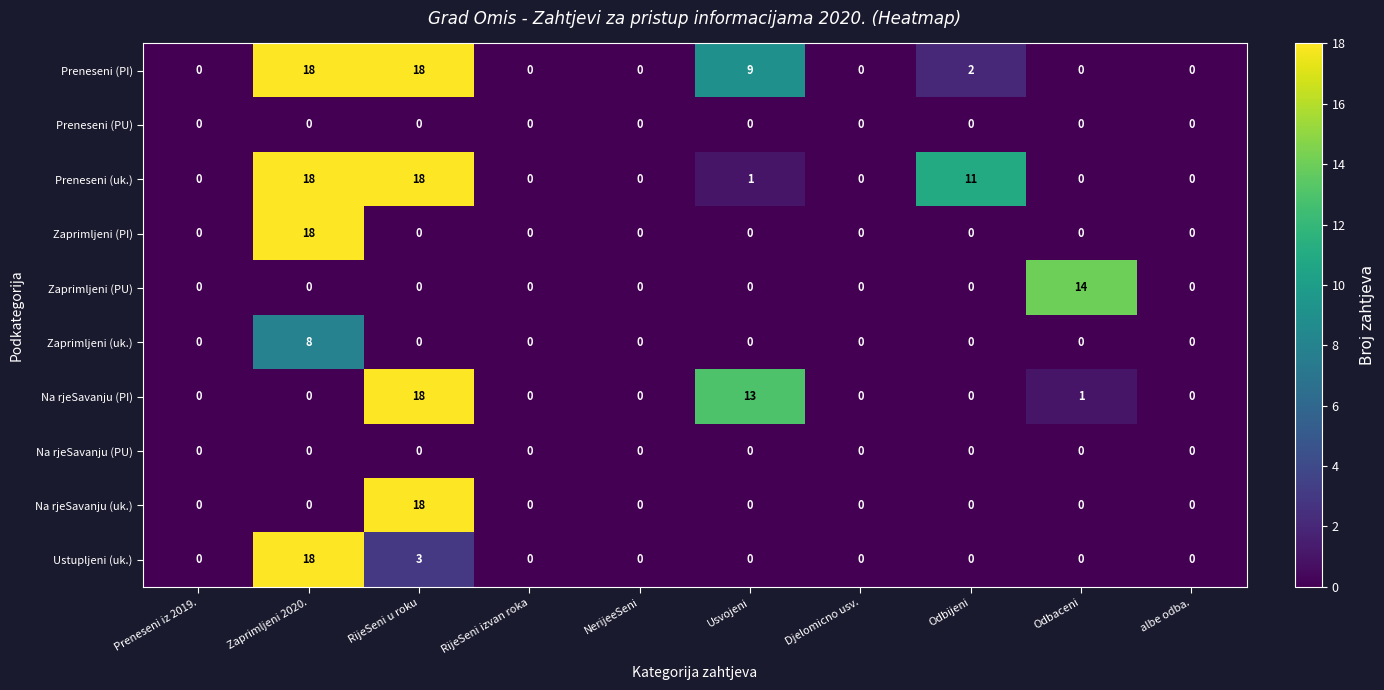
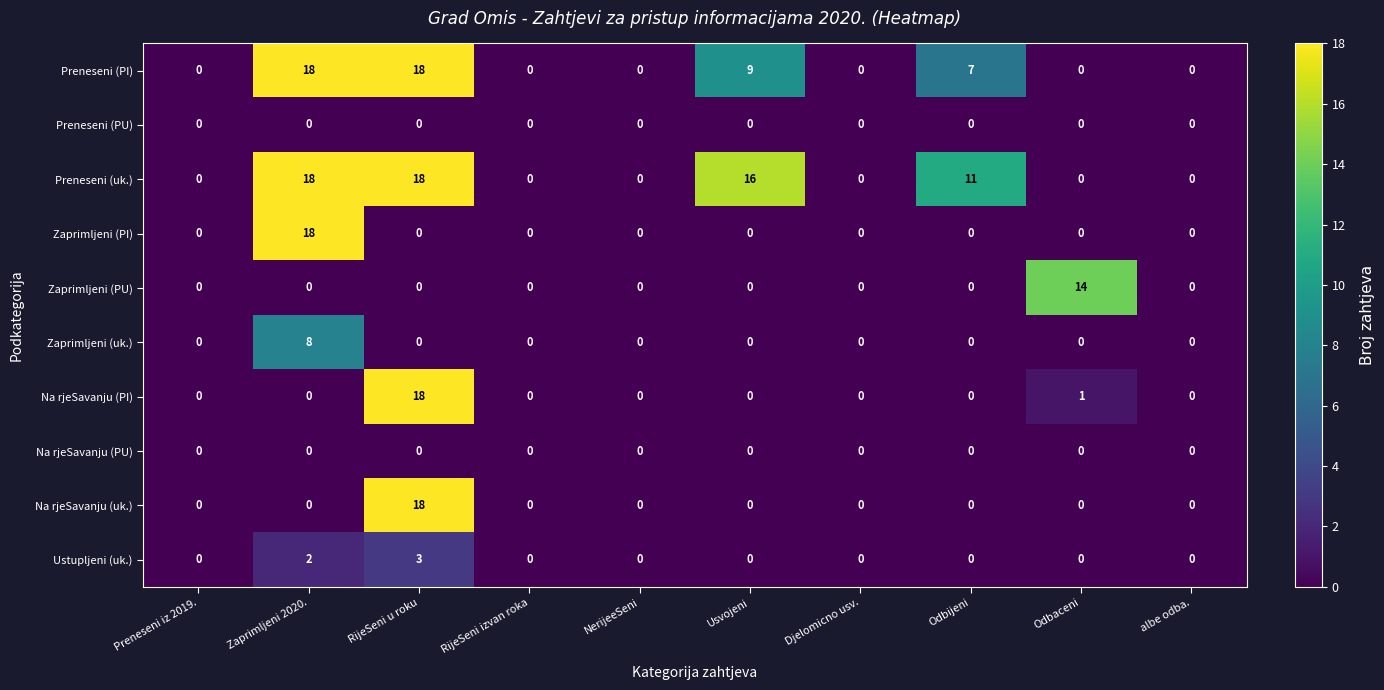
  {
    "Preneseni (PI)": {
      "Preneseni iz 2019.": 0,
      "Zaprimljeni 2020.": 18,
      "RijeSeni u roku": 18,
      "RijeSeni izvan roka": 0,
      "NerijeeSeni": 0,
      "Usvojeni": 9,
      "Djelomicno usv.": 0,
-     "Odbijeni": 2,
+     "Odbijeni": 7,
      "Odbaceni": 0,
      "albe odba.": 0
    },
    "Preneseni (PU)": {
      "Preneseni iz 2019.": 0,
      "Zaprimljeni 2020.": 0,
      "RijeSeni u roku": 0,
      "RijeSeni izvan roka": 0,
      "NerijeeSeni": 0,
      "Usvojeni": 0,
      "Djelomicno usv.": 0,
      "Odbijeni": 0,
      "Odbaceni": 0,
      "albe odba.": 0
    },
    "Preneseni (uk.)": {
      "Preneseni iz 2019.": 0,
      "Zaprimljeni 2020.": 18,
      "RijeSeni u roku": 18,
      "RijeSeni izvan roka": 0,
      "NerijeeSeni": 0,
-     "Usvojeni": 1,
+     "Usvojeni": 16,
      "Djelomicno usv.": 0,
      "Odbijeni": 11,
      "Odbaceni": 0,
      "albe odba.": 0
    },
    "Zaprimljeni (PI)": {
      "Preneseni iz 2019.": 0,
      "Zaprimljeni 2020.": 18,
      "RijeSeni u roku": 0,
      "RijeSeni izvan roka": 0,
      "NerijeeSeni": 0,
      "Usvojeni": 0,
      "Djelomicno usv.": 0,
      "Odbijeni": 0,
      "Odbaceni": 0,
      "albe odba.": 0
    },
    "Zaprimljeni (PU)": {
      "Preneseni iz 2019.": 0,
      "Zaprimljeni 2020.": 0,
      "RijeSeni u roku": 0,
      "RijeSeni izvan roka": 0,
      "NerijeeSeni": 0,
      "Usvojeni": 0,
      "Djelomicno usv.": 0,
      "Odbijeni": 0,
      "Odbaceni": 14,
      "albe odba.": 0
    },
    "Zaprimljeni (uk.)": {
      "Preneseni iz 2019.": 0,
      "Zaprimljeni 2020.": 8,
      "RijeSeni u roku": 0,
      "RijeSeni izvan roka": 0,
      "NerijeeSeni": 0,
      "Usvojeni": 0,
      "Djelomicno usv.": 0,
      "Odbijeni": 0,
      "Odbaceni": 0,
      "albe odba.": 0
    },
    "Na rjeSavanju (PI)": {
      "Preneseni iz 2019.": 0,
      "Zaprimljeni 2020.": 0,
      "RijeSeni u roku": 18,
      "RijeSeni izvan roka": 0,
      "NerijeeSeni": 0,
-     "Usvojeni": 13,
+     "Usvojeni": 0,
      "Djelomicno usv.": 0,
      "Odbijeni": 0,
      "Odbaceni": 1,
      "albe odba.": 0
    },
    "Na rjeSavanju (PU)": {
      "Preneseni iz 2019.": 0,
      "Zaprimljeni 2020.": 0,
      "RijeSeni u roku": 0,
      "RijeSeni izvan roka": 0,
      "NerijeeSeni": 0,
      "Usvojeni": 0,
      "Djelomicno usv.": 0,
      "Odbijeni": 0,
      "Odbaceni": 0,
      "albe odba.": 0
    },
    "Na rjeSavanju (uk.)": {
      "Preneseni iz 2019.": 0,
      "Zaprimljeni 2020.": 0,
      "RijeSeni u roku": 18,
      "RijeSeni izvan roka": 0,
      "NerijeeSeni": 0,
      "Usvojeni": 0,
      "Djelomicno usv.": 0,
      "Odbijeni": 0,
      "Odbaceni": 0,
      "albe odba.": 0
    },
    "Ustupljeni (uk.)": {
      "Preneseni iz 2019.": 0,
-     "Zaprimljeni 2020.": 18,
+     "Zaprimljeni 2020.": 2,
      "RijeSeni u roku": 3,
      "RijeSeni izvan roka": 0,
      "NerijeeSeni": 0,
      "Usvojeni": 0,
      "Djelomicno usv.": 0,
      "Odbijeni": 0,
      "Odbaceni": 0,
      "albe odba.": 0
    }
  }
